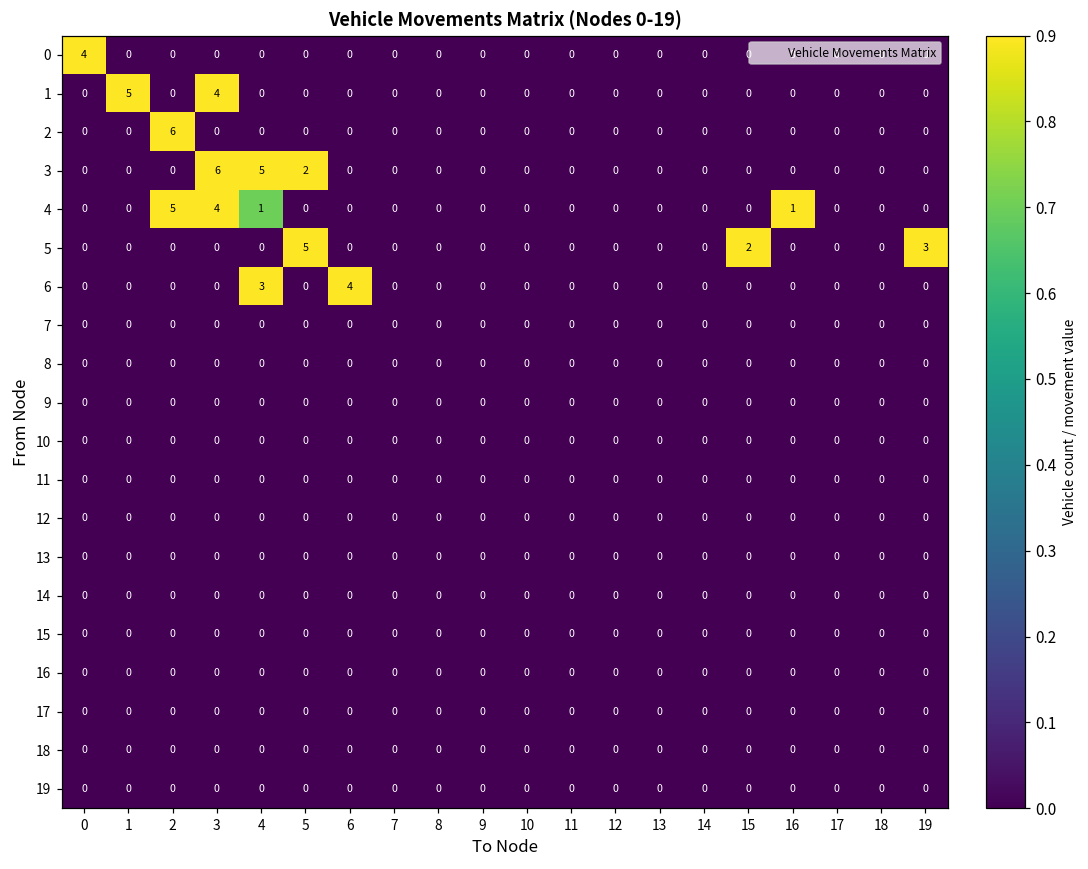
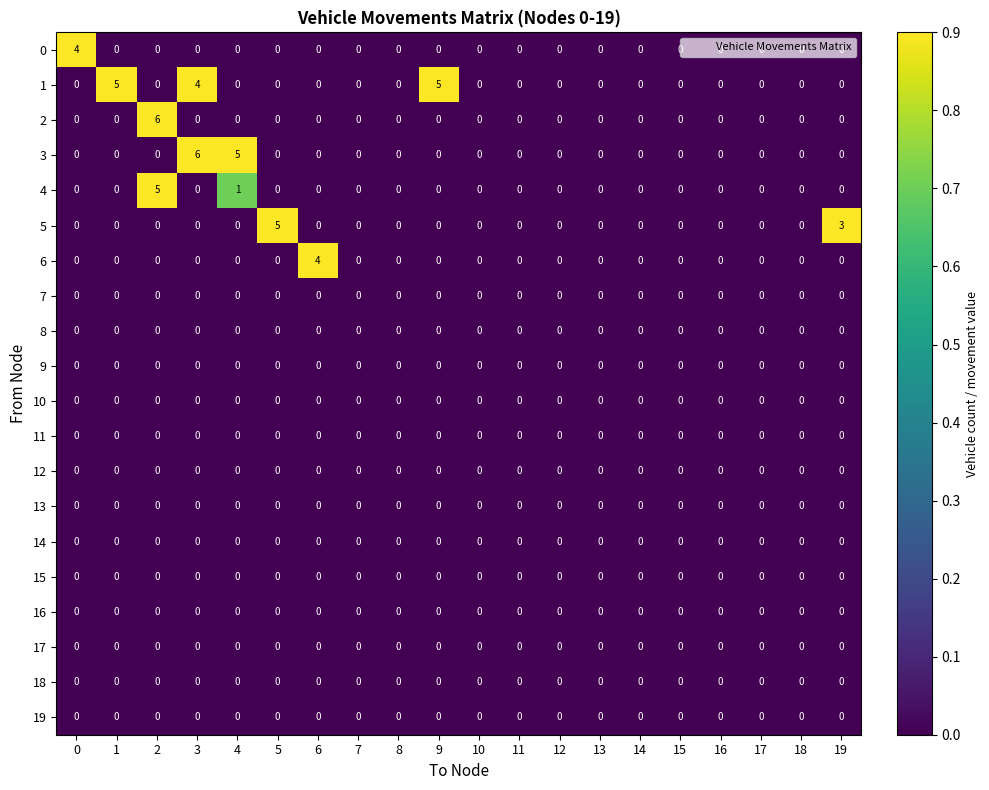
  {
    "1": {
      "0": 0,
      "1": 5,
      "2": 0,
      "3": 4,
      "4": 0,
      "5": 0,
      "6": 0,
      "7": 0,
      "8": 0,
-     "9": 0,
+     "9": 5,
      "10": 0,
      "11": 0,
      "12": 0,
      "13": 0,
      "14": 0,
      "15": 0,
      "16": 0,
      "17": 0,
      "18": 0,
      "19": 0
    },
    "3": {
      "0": 0,
      "1": 0,
      "2": 0,
      "3": 6,
      "4": 5,
-     "5": 2,
+     "5": 0,
      "6": 0,
      "7": 0,
      "8": 0,
      "9": 0,
      "10": 0,
      "11": 0,
      "12": 0,
      "13": 0,
      "14": 0,
      "15": 0,
      "16": 0,
      "17": 0,
      "18": 0,
      "19": 0
    },
    "4": {
      "0": 0,
      "1": 0,
      "2": 5,
-     "3": 4,
+     "3": 0,
      "4": 1,
      "5": 0,
      "6": 0,
      "7": 0,
      "8": 0,
      "9": 0,
      "10": 0,
      "11": 0,
      "12": 0,
      "13": 0,
      "14": 0,
      "15": 0,
-     "16": 1,
+     "16": 0,
      "17": 0,
      "18": 0,
      "19": 0
    },
    "5": {
      "0": 0,
      "1": 0,
      "2": 0,
      "3": 0,
      "4": 0,
      "5": 5,
      "6": 0,
      "7": 0,
      "8": 0,
      "9": 0,
      "10": 0,
      "11": 0,
      "12": 0,
      "13": 0,
      "14": 0,
-     "15": 2,
+     "15": 0,
      "16": 0,
      "17": 0,
      "18": 0,
      "19": 3
    },
    "6": {
      "0": 0,
      "1": 0,
      "2": 0,
      "3": 0,
-     "4": 3,
+     "4": 0,
      "5": 0,
      "6": 4,
      "7": 0,
      "8": 0,
      "9": 0,
      "10": 0,
      "11": 0,
      "12": 0,
      "13": 0,
      "14": 0,
      "15": 0,
      "16": 0,
      "17": 0,
      "18": 0,
      "19": 0
    }
  }
